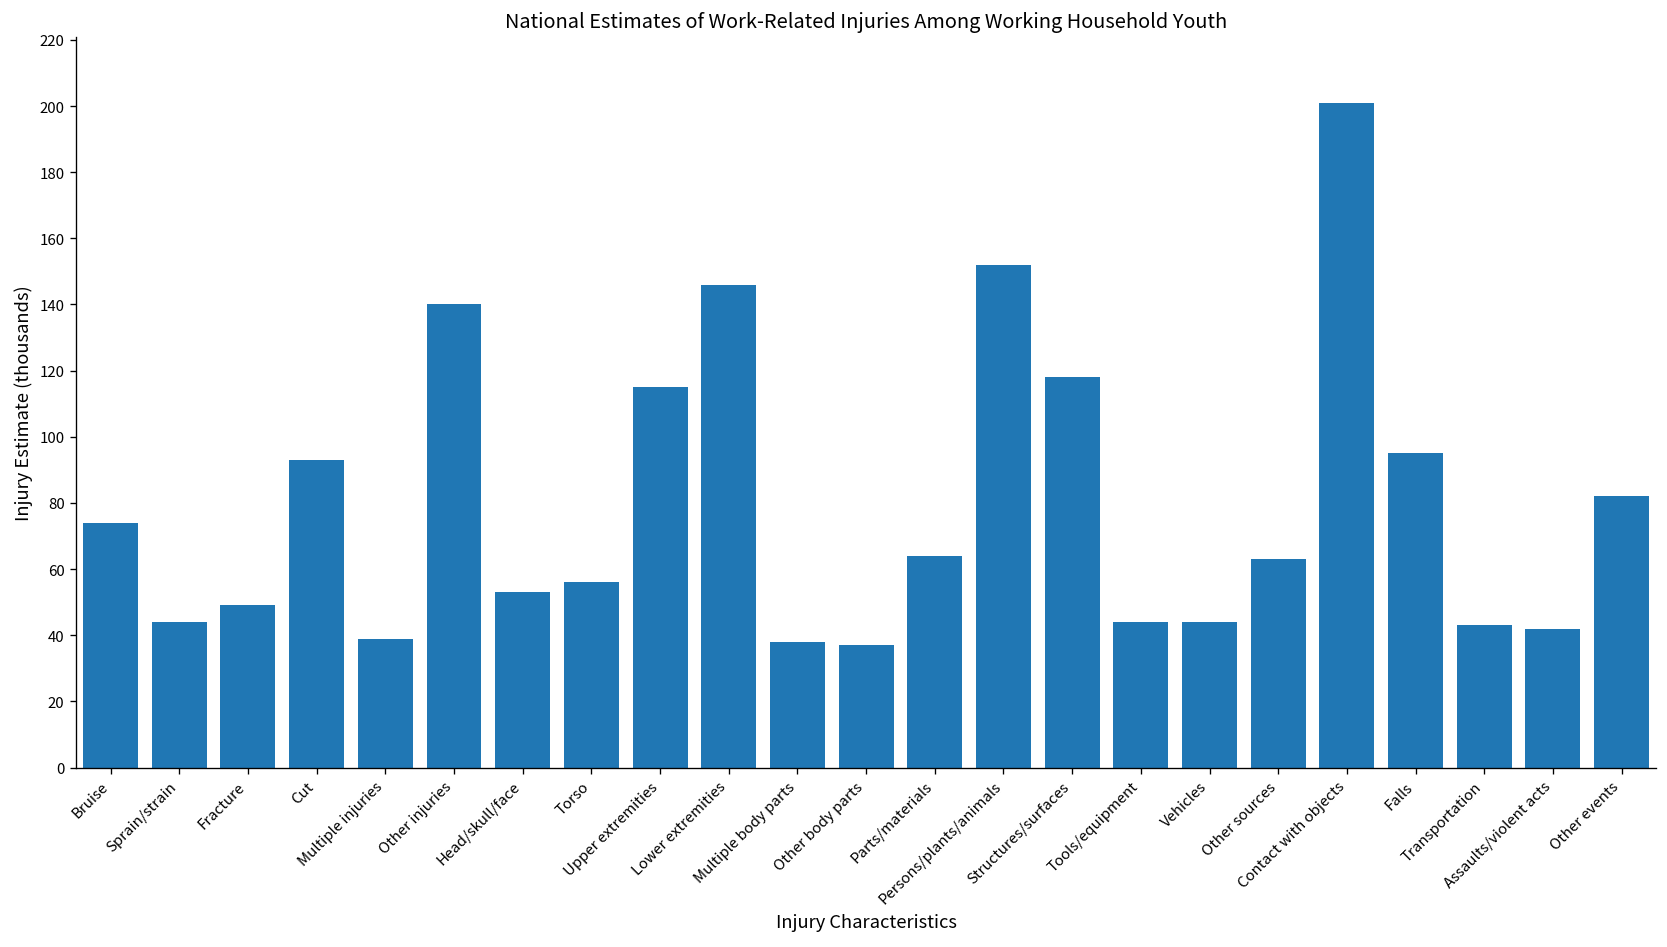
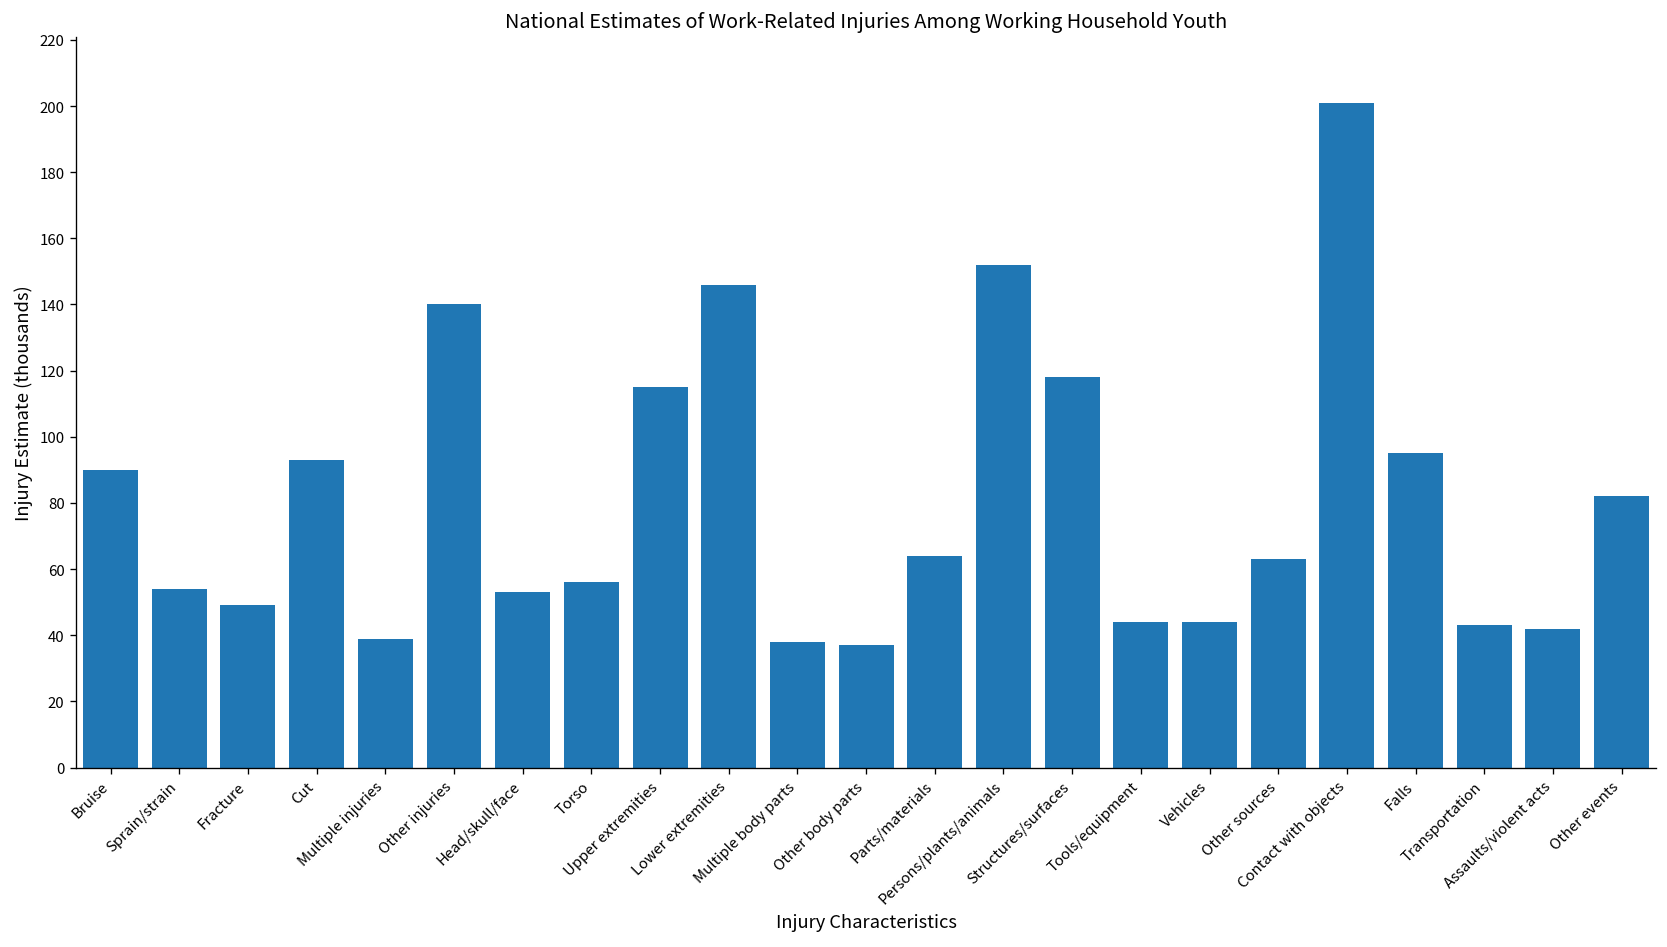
  {
-   "Bruise": 74,
-   "Sprain/strain": 44,
+   "Bruise": 90,
+   "Sprain/strain": 54,
    "Fracture": 49,
    "Cut": 93,
    "Multiple injuries": 39,
    "Other injuries": 140,
    "Head/skull/face": 53,
    "Torso": 56,
    "Upper extremities": 115,
    "Lower extremities": 146,
    "Multiple body parts": 38,
    "Other body parts": 37,
    "Parts/materials": 64,
    "Persons/plants/animals": 152,
    "Structures/surfaces": 118,
    "Tools/equipment": 44,
    "Vehicles": 44,
    "Other sources": 63,
    "Contact with objects": 201,
    "Falls": 95,
    "Transportation": 43,
    "Assaults/violent acts": 42,
    "Other events": 82
  }
